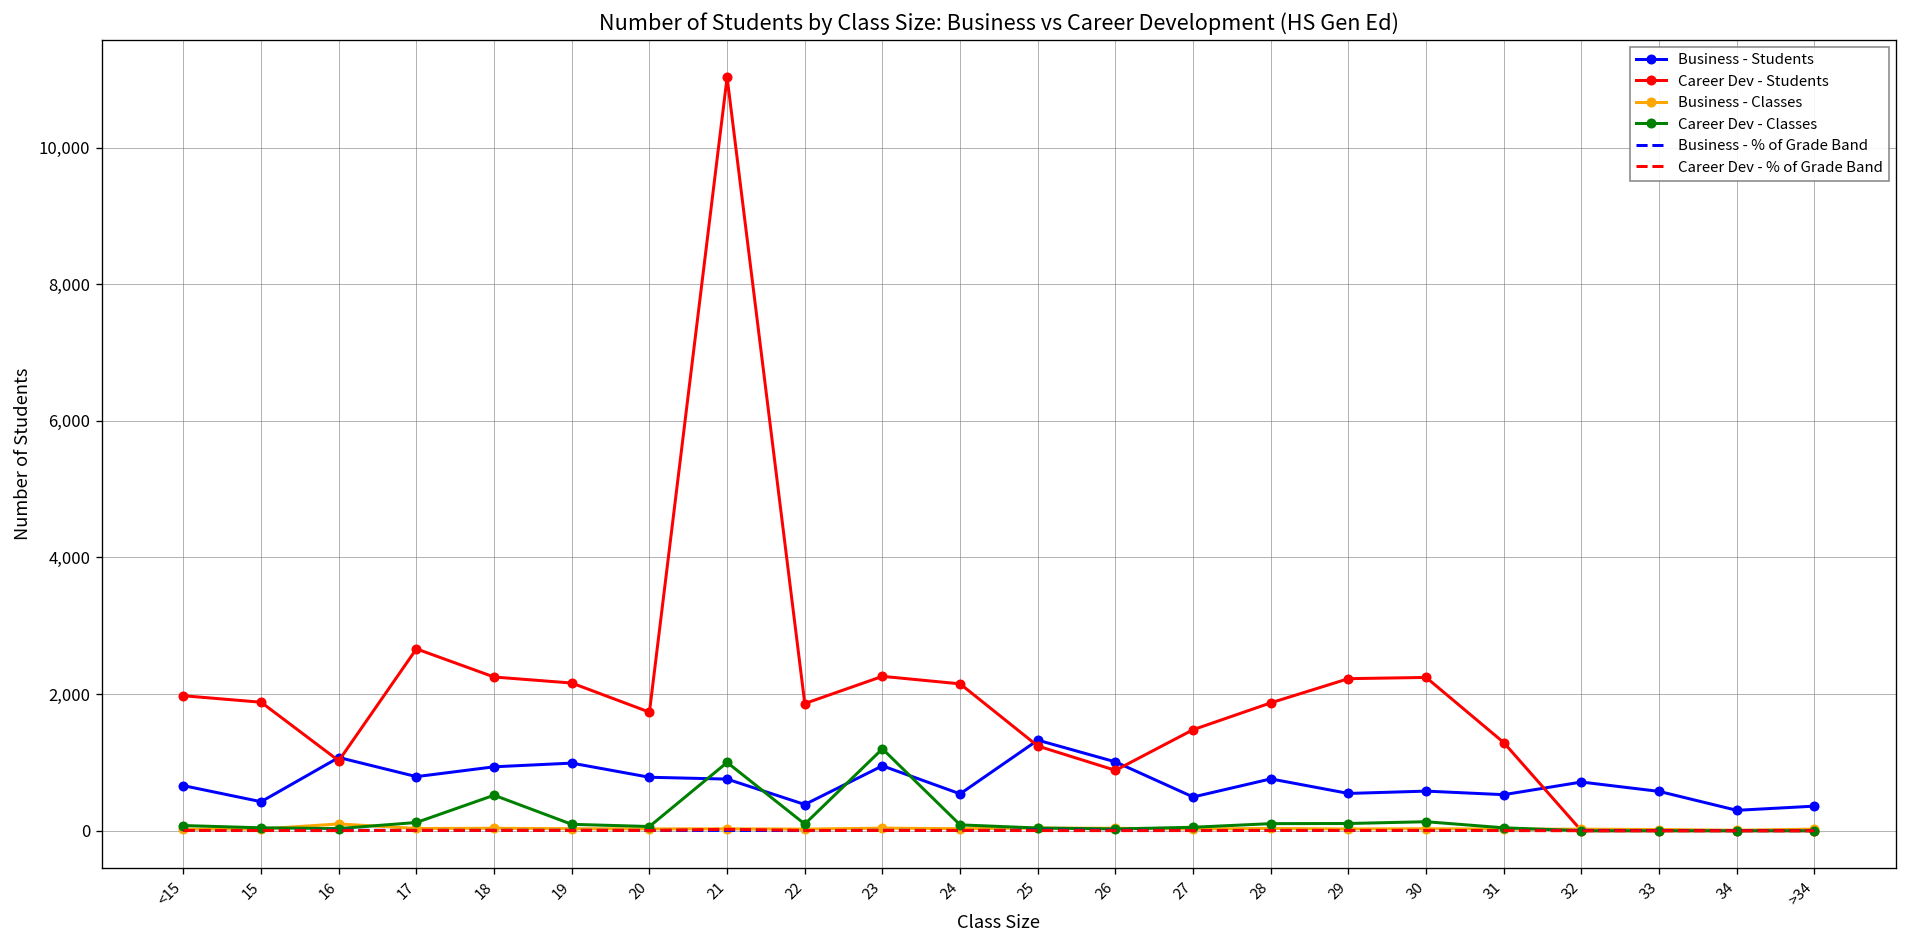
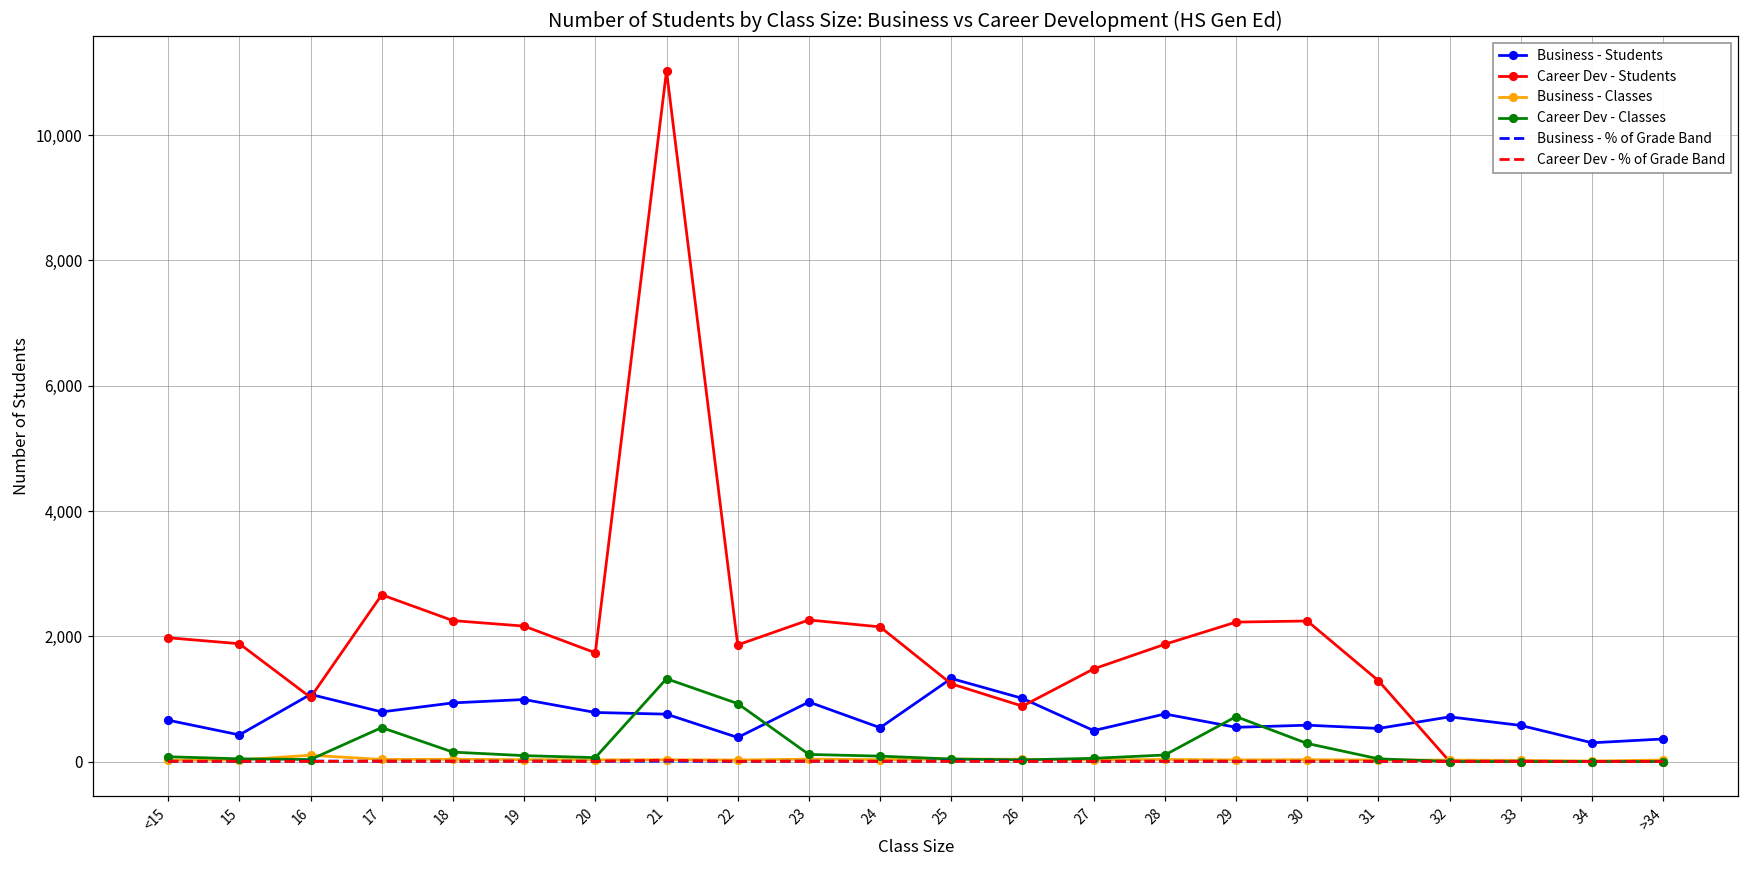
  {
    "Business - Classes": {
      "16": "100"
    },
    "Career Dev - Classes": {
      "<15": "100",
-     "17": "100",
-     "18": "500",
+     "17": "500",
+     "18": "200",
      "19": "100",
-     "21": "1,000",
-     "22": "100",
-     "23": "1,200",
+     "21": "1,300",
+     "22": "900",
+     "23": "100",
      "24": "100",
      "28": "100",
-     "29": "100",
-     "30": "100"
+     "29": "700",
+     "30": "300"
    }
  }
